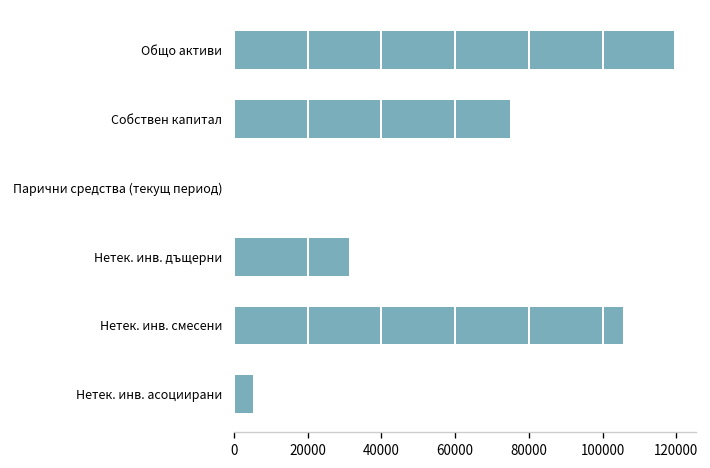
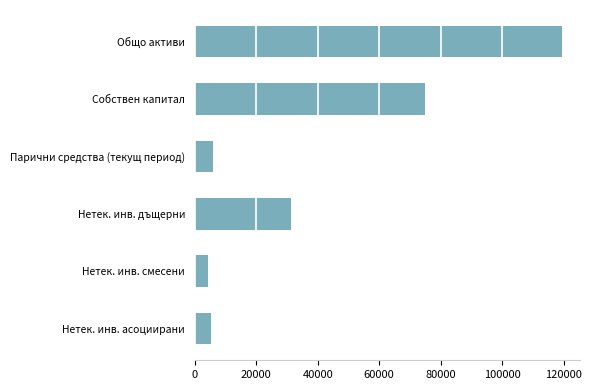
  {
    "Общо активи": 119000,
    "Собствен капитал": 75000,
-   "Парични средства (текущ период)": 0,
+   "Парични средства (текущ период)": 6000,
    "Нетек. инв. дъщерни": 31000,
-   "Нетек. инв. смесени": 105000,
+   "Нетек. инв. смесени": 4000,
    "Нетек. инв. асоциирани": 5000
  }
